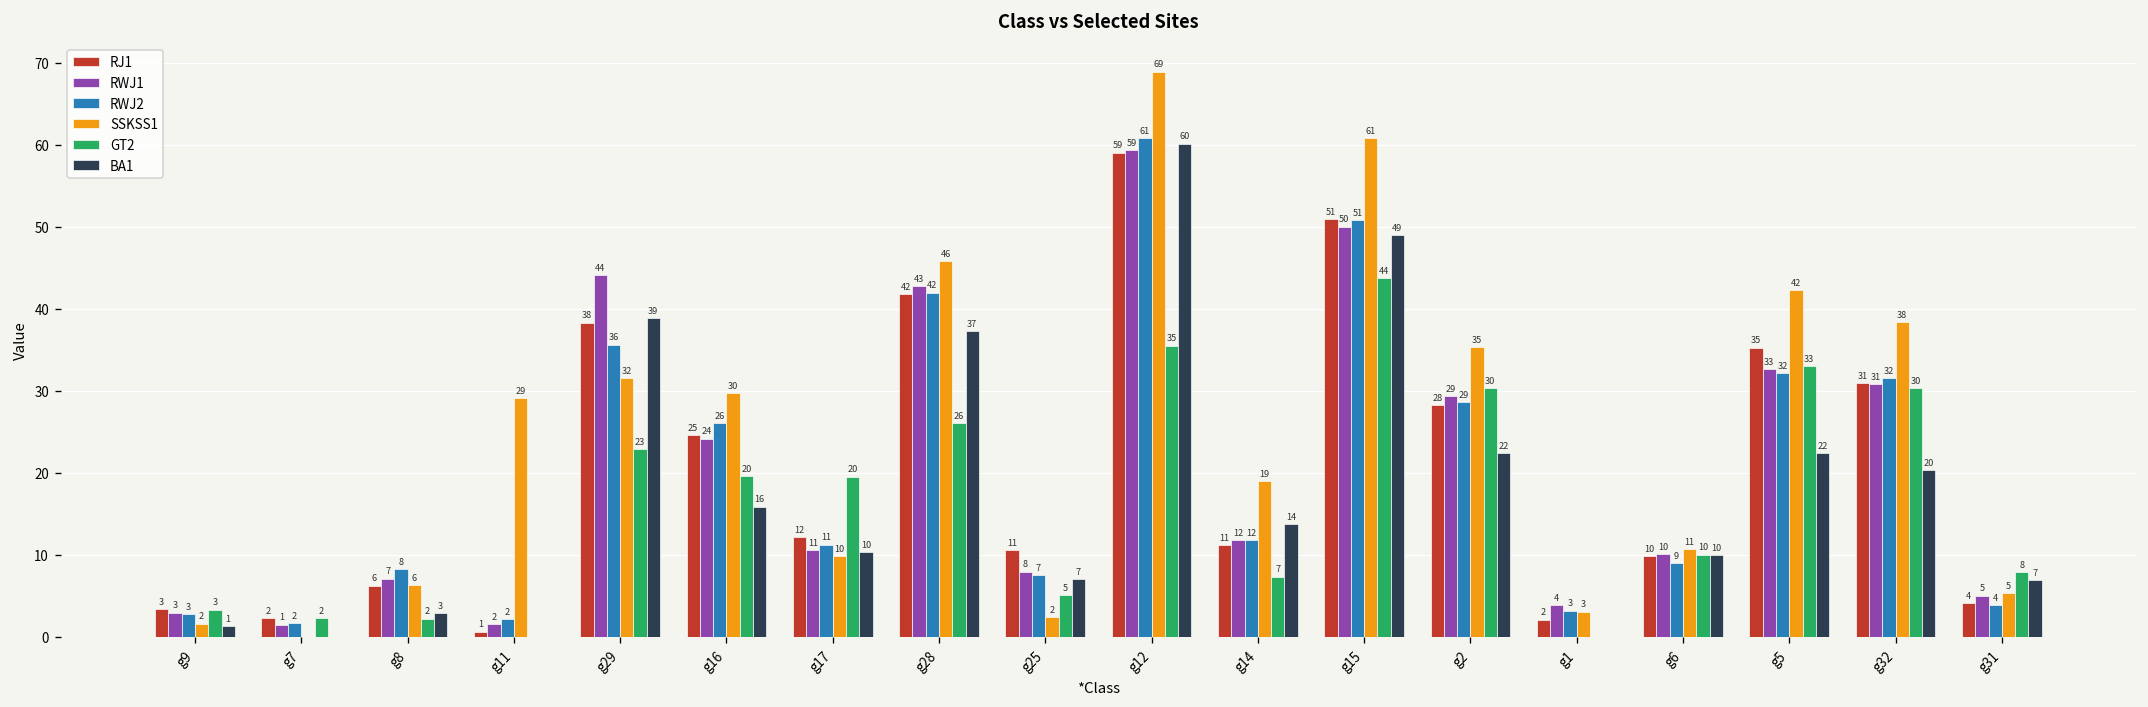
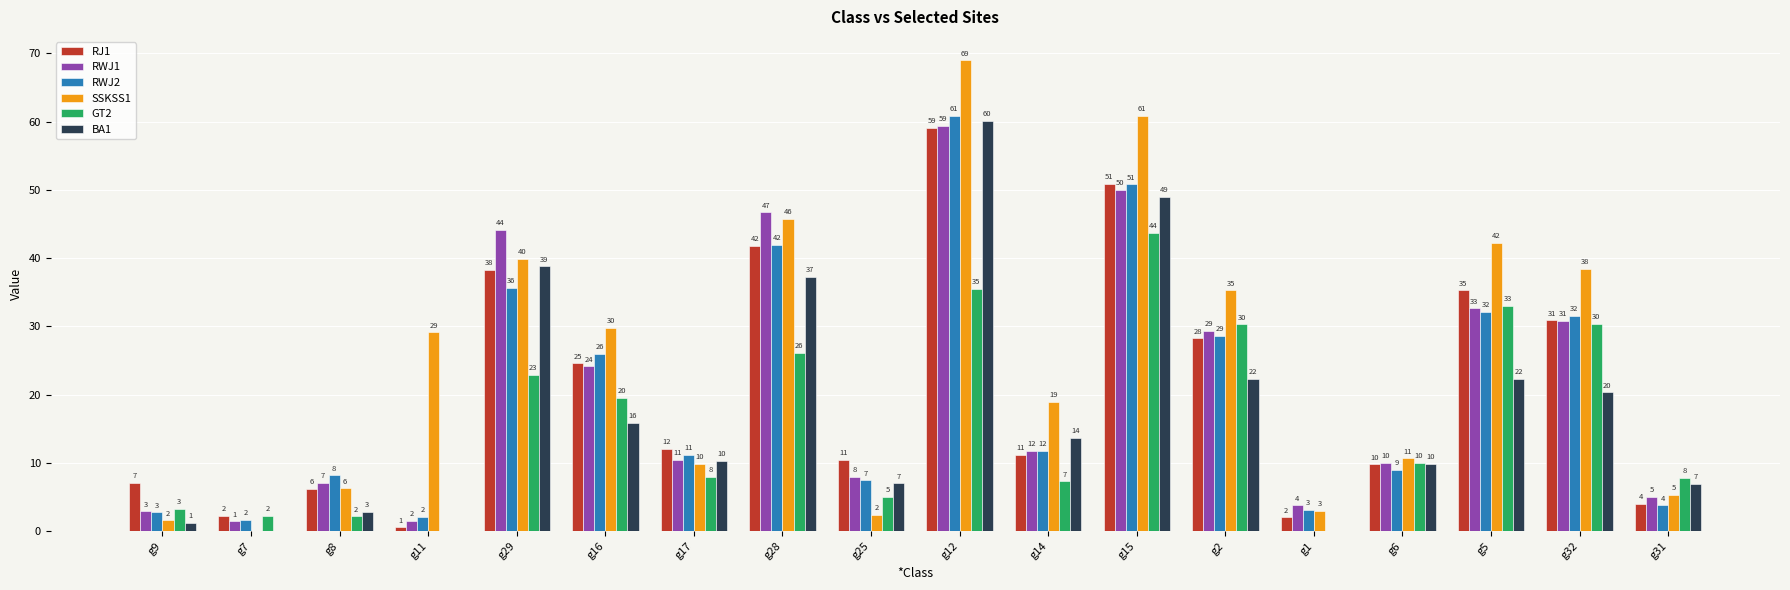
  {
    "RJ1": {
-     "g9": 3,
+     "g9": 7,
      "g7": 2,
      "g8": 6,
      "g11": 1,
      "g29": 38,
      "g16": 25,
      "g17": 12,
      "g28": 42,
      "g25": 11,
      "g12": 59,
      "g14": 11,
      "g15": 51,
      "g2": 28,
      "g1": 2,
      "g6": 10,
      "g5": 35,
      "g32": 31,
      "g31": 4
    },
    "RWJ1": {
      "g9": 3,
      "g7": 1,
      "g8": 7,
      "g11": 2,
      "g29": 44,
      "g16": 24,
      "g17": 11,
-     "g28": 43,
+     "g28": 47,
      "g25": 8,
      "g12": 59,
      "g14": 12,
      "g15": 50,
      "g2": 29,
      "g1": 4,
      "g6": 10,
      "g5": 33,
      "g32": 31,
      "g31": 5
    },
    "RWJ2": {
      "g9": 3,
      "g7": 2,
      "g8": 8,
      "g11": 2,
      "g29": 36,
      "g16": 26,
      "g17": 11,
      "g28": 42,
      "g25": 7,
      "g12": 61,
      "g14": 12,
      "g15": 51,
      "g2": 29,
      "g1": 3,
      "g6": 9,
      "g5": 32,
      "g32": 32,
      "g31": 4
    },
    "SSKSS1": {
      "g9": 2,
      "g8": 6,
      "g11": 29,
-     "g29": 32,
+     "g29": 40,
      "g16": 30,
      "g17": 10,
      "g28": 46,
      "g25": 2,
      "g12": 69,
      "g14": 19,
      "g15": 61,
      "g2": 35,
      "g1": 3,
      "g6": 11,
      "g5": 42,
      "g32": 38,
      "g31": 5
    },
    "GT2": {
      "g9": 3,
      "g7": 2,
      "g8": 2,
      "g29": 23,
      "g16": 20,
-     "g17": 20,
+     "g17": 8,
      "g28": 26,
      "g25": 5,
      "g12": 35,
      "g14": 7,
      "g15": 44,
      "g2": 30,
      "g6": 10,
      "g5": 33,
      "g32": 30,
      "g31": 8
    },
    "BA1": {
      "g9": 1,
      "g8": 3,
      "g29": 39,
      "g16": 16,
      "g17": 10,
      "g28": 37,
      "g25": 7,
      "g12": 60,
      "g14": 14,
      "g15": 49,
      "g2": 22,
      "g6": 10,
      "g5": 22,
      "g32": 20,
      "g31": 7
    }
  }
